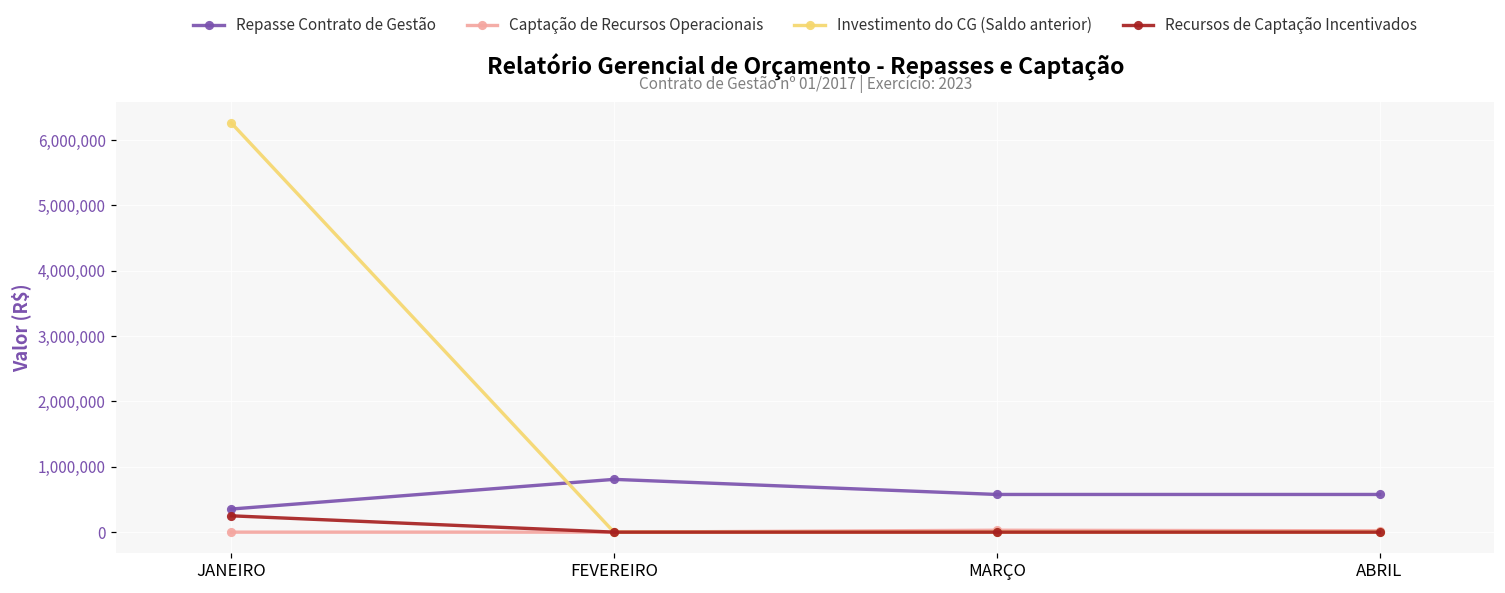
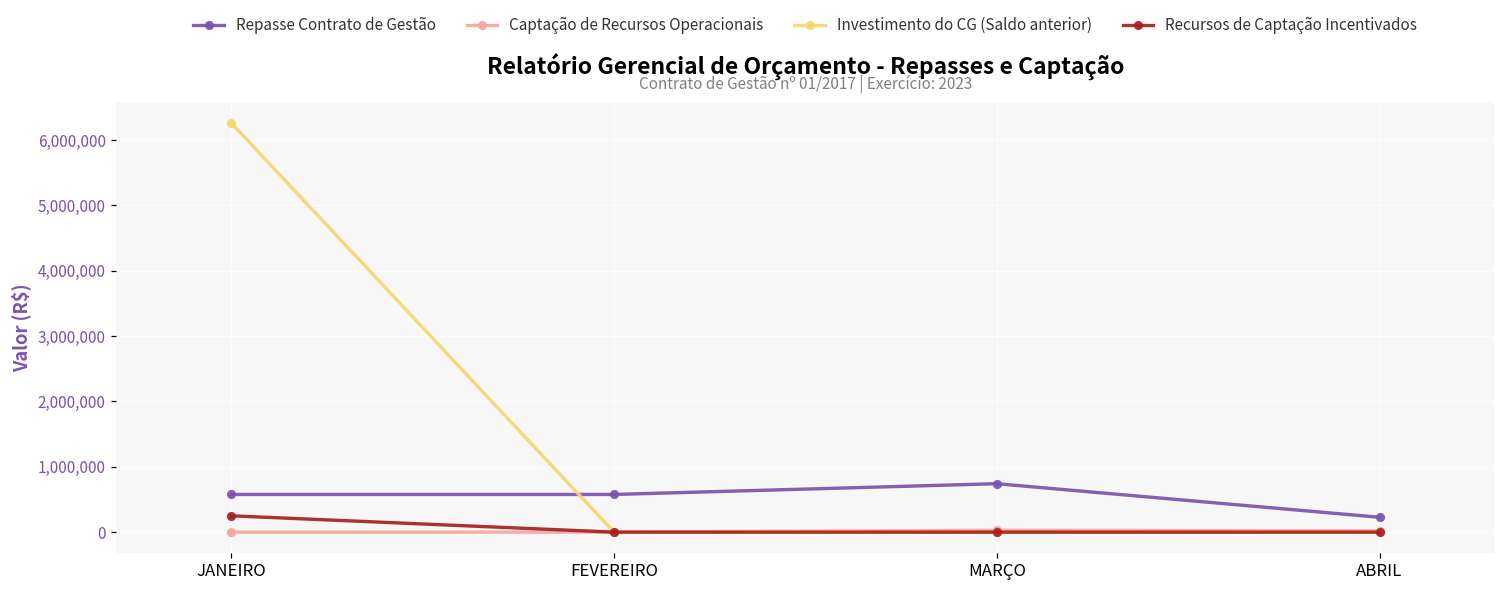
  {
    "Repasse Contrato de Gestão": {
-     "JANEIRO": "400,000",
-     "FEVEREIRO": "800,000",
-     "MARÇO": "600,000",
-     "ABRIL": "600,000"
+     "JANEIRO": "600,000",
+     "FEVEREIRO": "600,000",
+     "MARÇO": "700,000",
+     "ABRIL": "200,000"
    },
    "Captação de Recursos Operacionais": {
      "JANEIRO": "0"
    },
    "Investimento do CG (Saldo anterior)": {
      "JANEIRO": "6,300,000"
    },
    "Recursos de Captação Incentivados": {
      "JANEIRO": "300,000"
    }
  }
